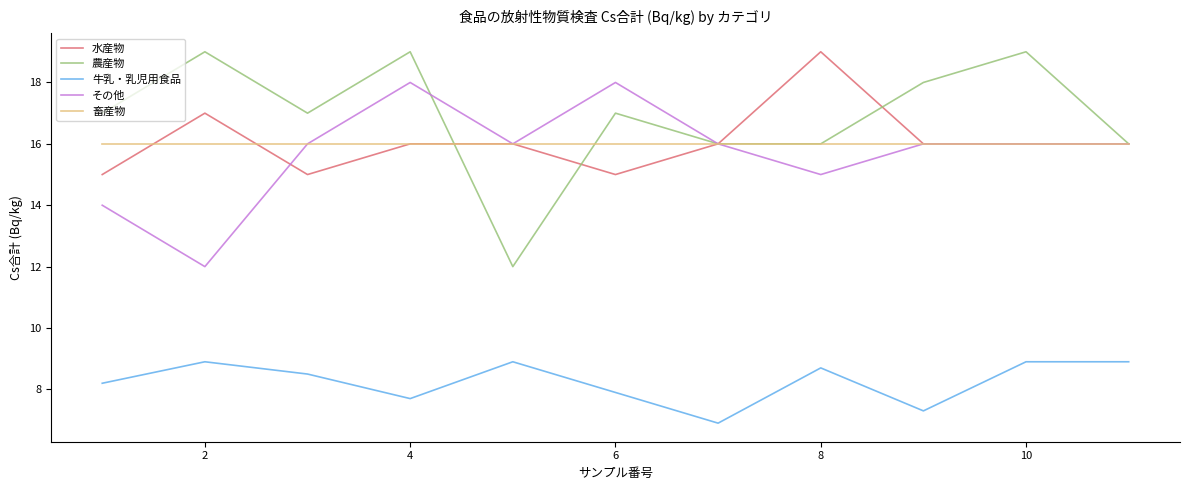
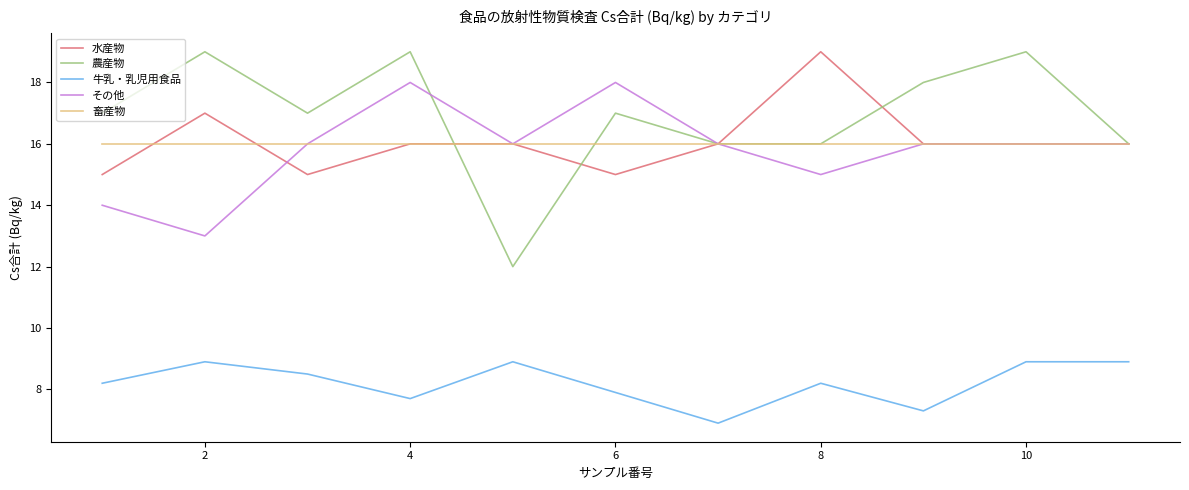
  {
    "水産物": {
      "2": 17.0,
      "6": 15.0,
      "8": 19.0
    },
    "農産物": {
      "2": 19.0,
      "4": 19.0,
      "6": 17.0,
      "10": 19.0
    },
    "牛乳・乳児用食品": {
      "2": 8.9,
      "4": 7.7,
      "6": 7.9,
-     "8": 8.7,
+     "8": 8.2,
      "10": 8.9
    },
    "その他": {
-     "2": 12,
+     "2": 13,
      "4": 18,
      "6": 18,
      "8": 15
    },
    "畜産物": {
      "2": 16.0,
      "6": 16.0
    }
  }
